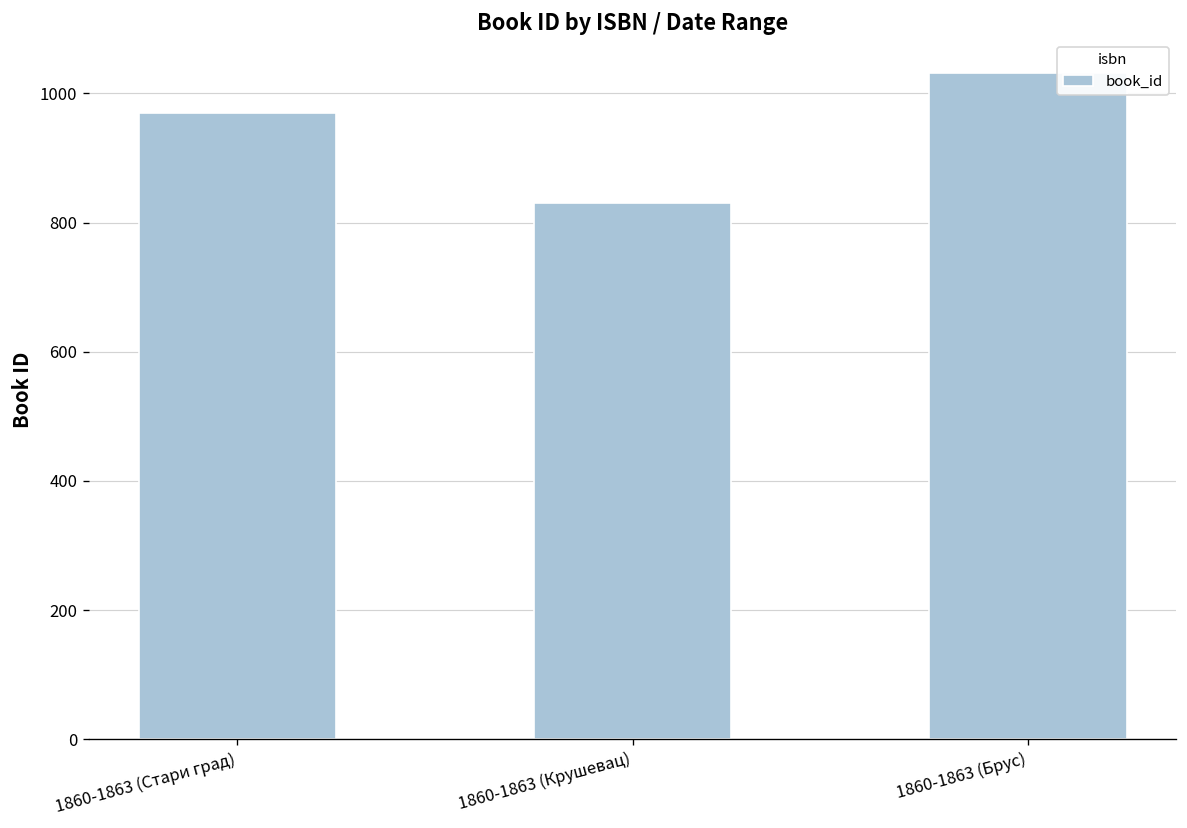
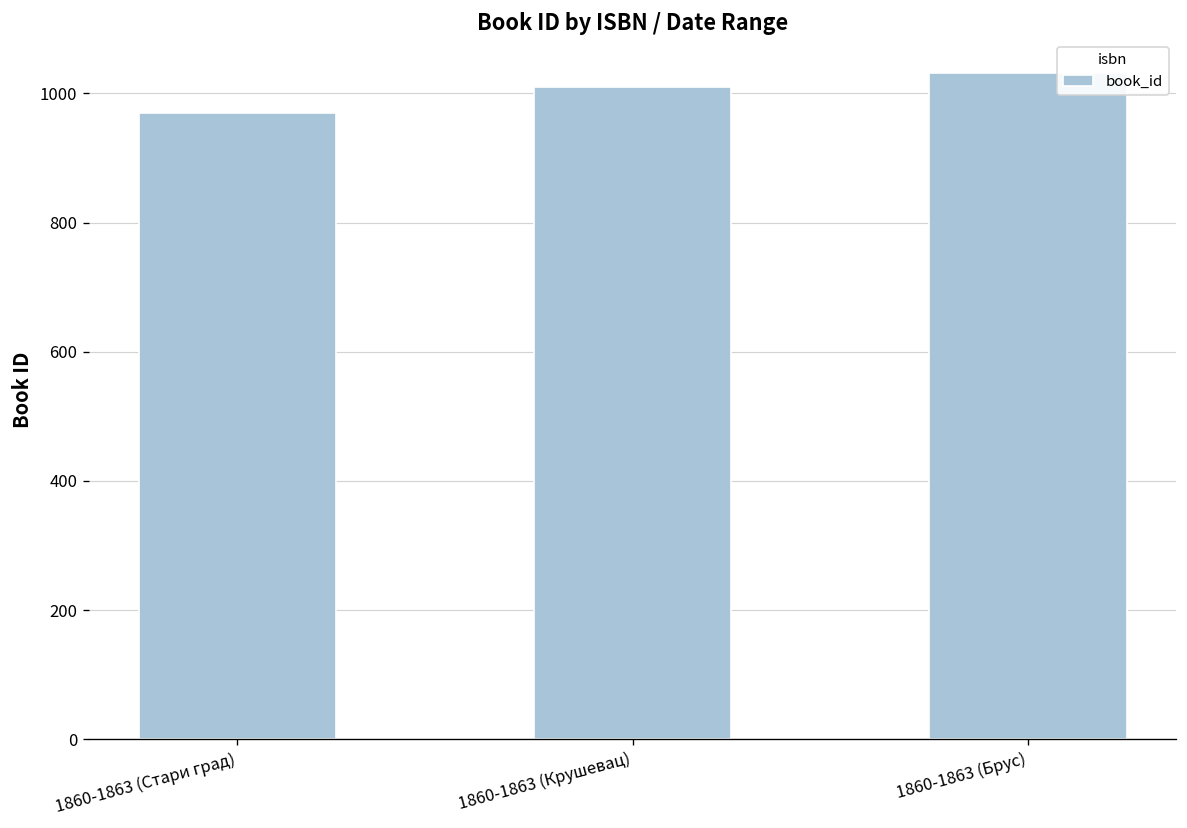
  {
    "1860-1863 (Стари град)": 970,
-   "1860-1863 (Крушевац)": 830,
+   "1860-1863 (Крушевац)": 1010,
    "1860-1863 (Брус)": 1030
  }
